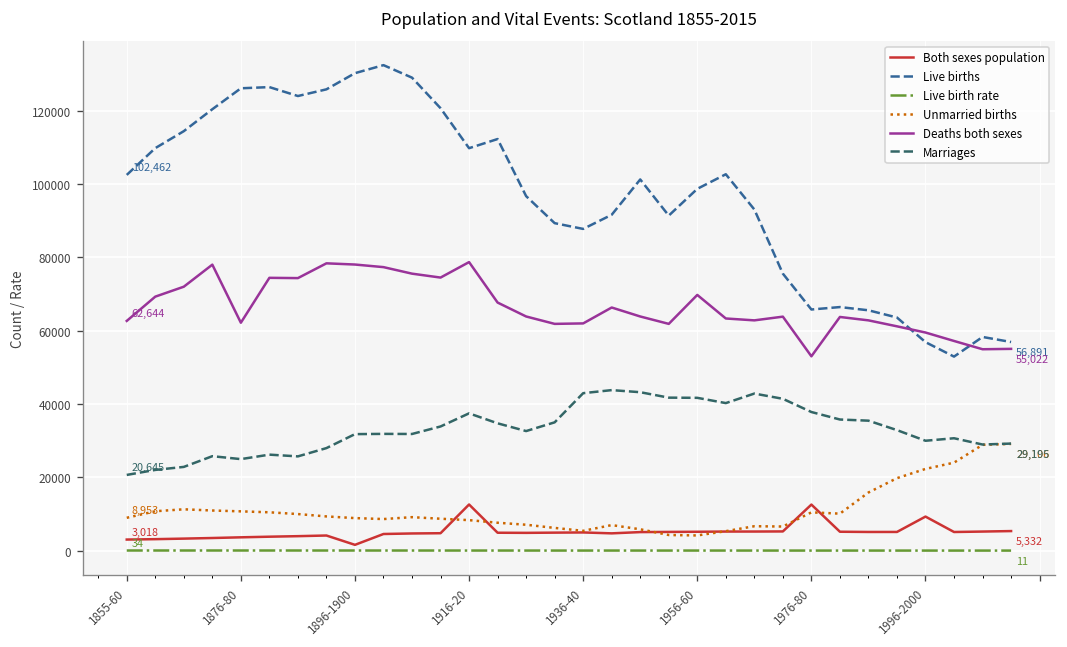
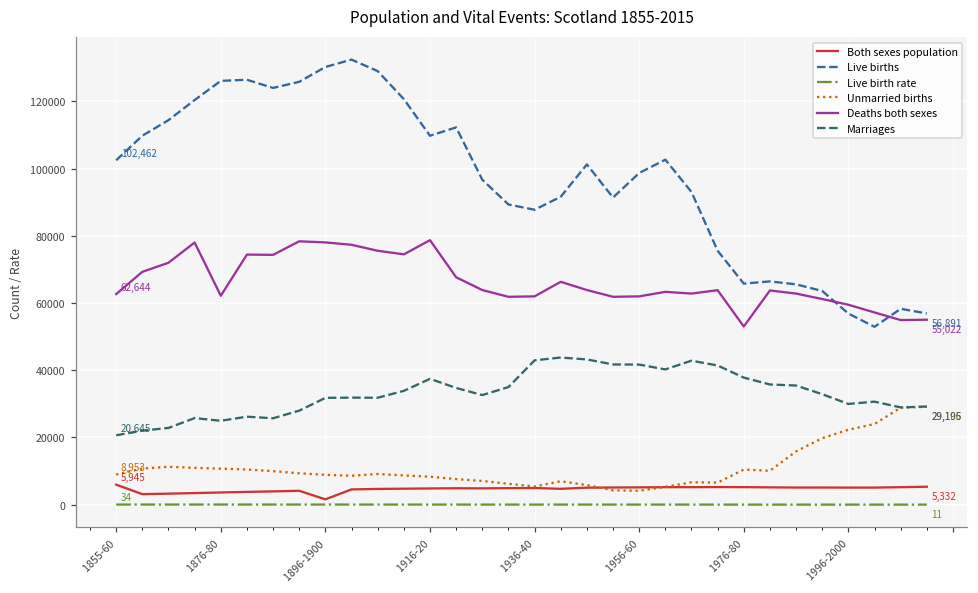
  {
    "Both sexes population": {
-     "1855-60": "3,018",
-     "1916-20": "13000",
-     "1976-80": "13000",
-     "1996-2000": "9000"
+     "1855-60": "5,945",
+     "1916-20": "5000",
+     "1976-80": "5000",
+     "1996-2000": "5000"
    },
    "Live birth rate": {
      "1855-60": "34"
    },
    "Unmarried births": {
      "1876-80": "11000",
      "1896-1900": "9000",
      "1916-20": "8000",
      "1956-60": "4000",
      "1976-80": "10000",
      "1996-2000": "22000"
    },
    "Deaths both sexes": {
      "1876-80": "62000",
      "1896-1900": "78000",
      "1916-20": "79000",
      "1936-40": "62000",
-     "1956-60": "70000",
+     "1956-60": "62000",
      "1976-80": "53000",
      "1996-2000": "59000"
    }
  }
